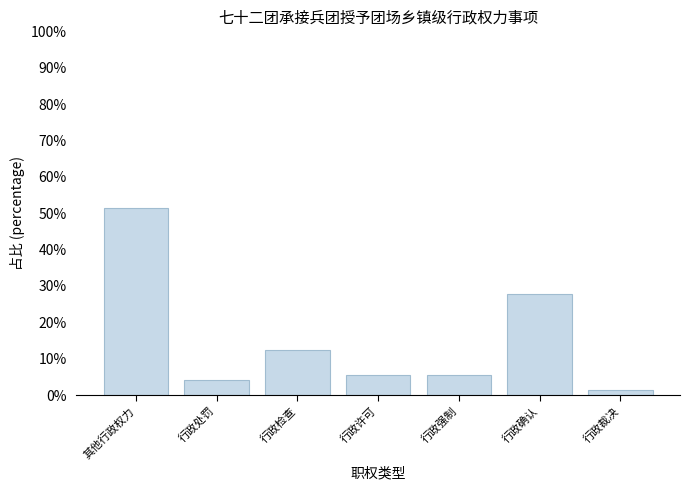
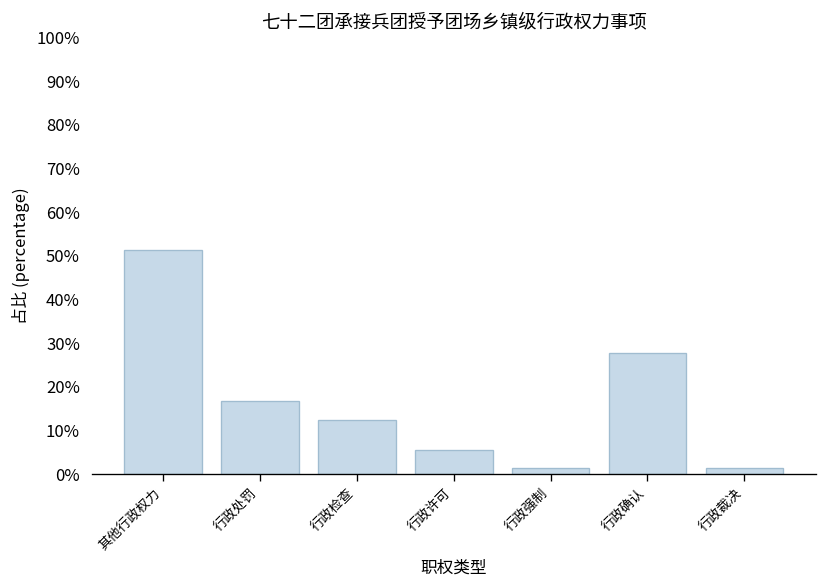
  {
    "其他行政权力": "51%",
-   "行政处罚": "4%",
+   "行政处罚": "17%",
    "行政检查": "13%",
    "行政许可": "6%",
-   "行政强制": "6%",
+   "行政强制": "1%",
    "行政确认": "28%",
    "行政裁决": "1%"
  }
